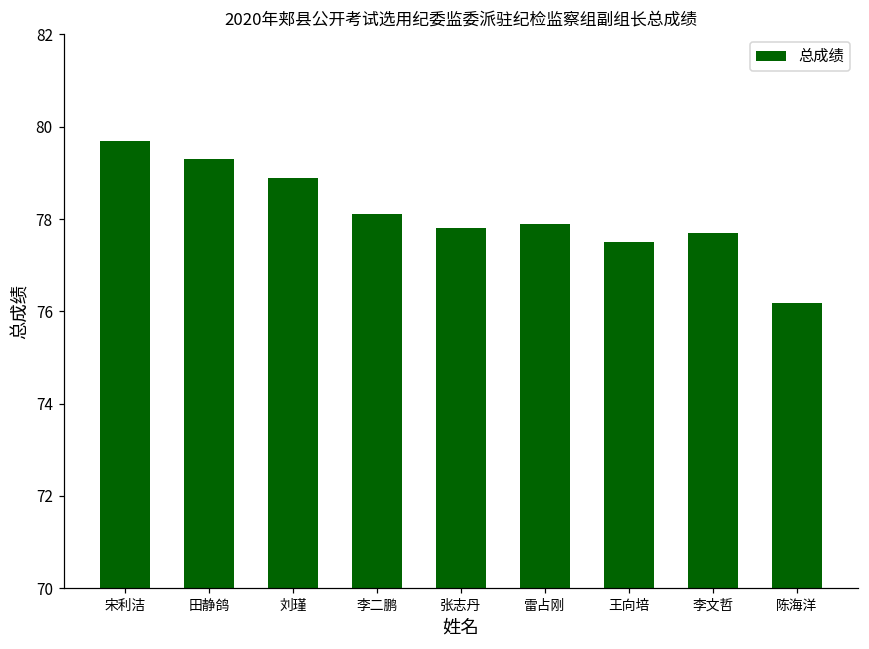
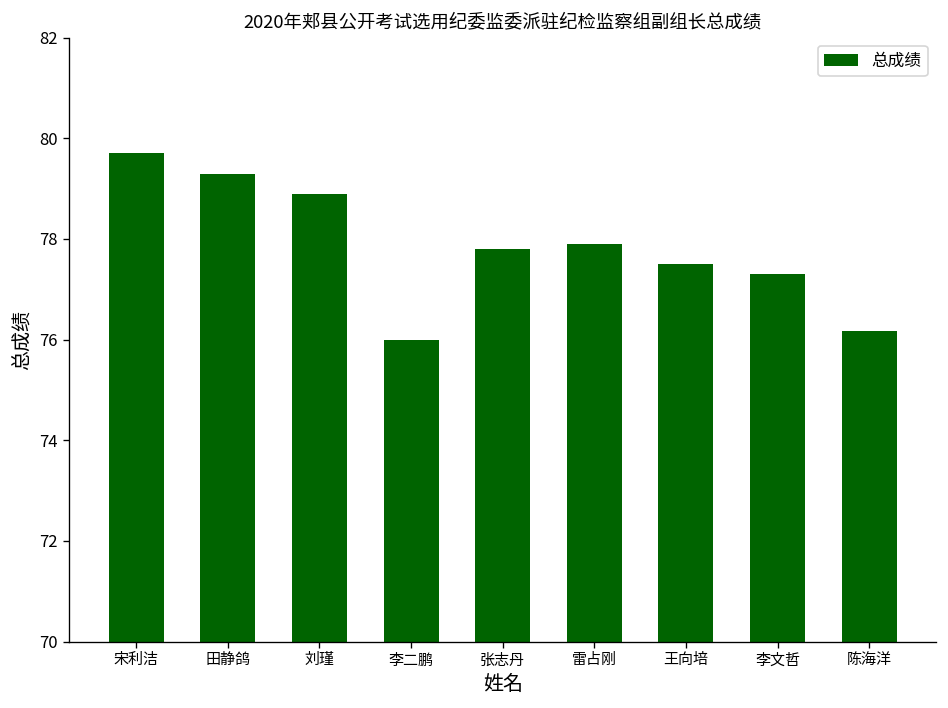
  {
    "宋利洁": 79.7,
    "田静鸽": 79.3,
    "刘瑾": 78.9,
-   "李二鹏": 78.1,
+   "李二鹏": 76.0,
    "张志丹": 77.8,
    "雷占刚": 77.9,
    "王向培": 77.5,
-   "李文哲": 77.7,
+   "李文哲": 77.3,
    "陈海洋": 76.2
  }
